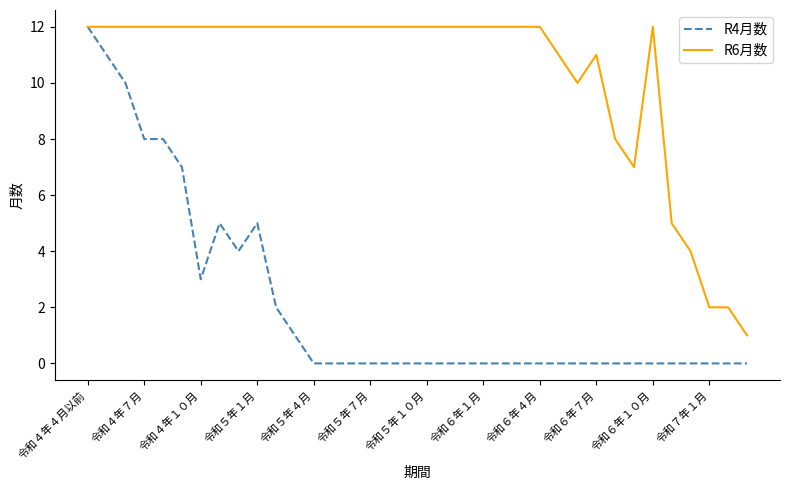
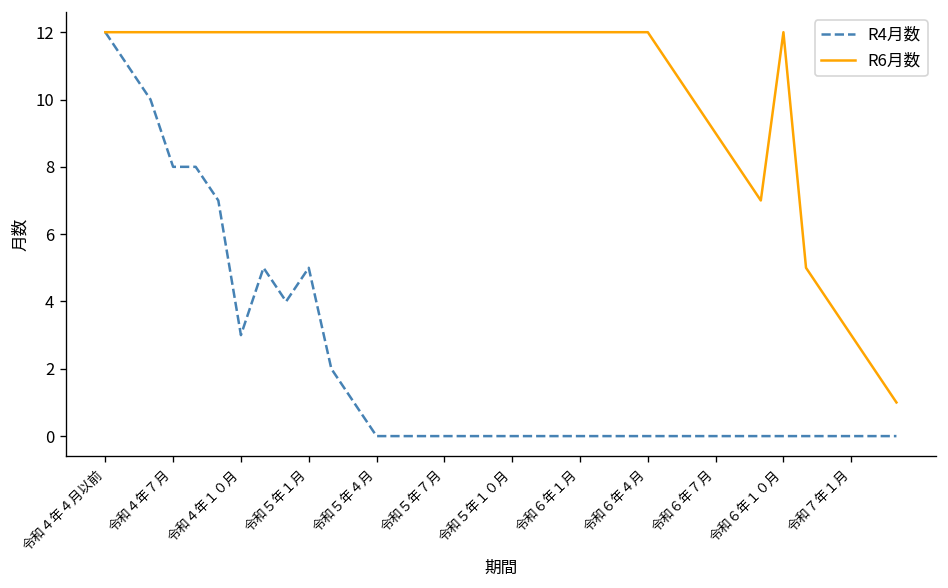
  {
    "R4月数": {
      "令和４年７月": 8,
      "令和４年１０月": 3,
      "令和５年１月": 5,
      "令和５年４月": 0,
      "令和５年７月": 0,
      "令和５年１０月": 0,
      "令和６年１月": 0,
      "令和６年４月": 0,
      "令和６年７月": 0,
      "令和６年１０月": 0,
      "令和７年１月": 0
    },
    "R6月数": {
      "令和４年７月": 12,
      "令和４年１０月": 12,
      "令和５年１月": 12,
      "令和５年４月": 12,
      "令和５年７月": 12,
      "令和５年１０月": 12,
      "令和６年１月": 12,
      "令和６年４月": 12,
-     "令和６年７月": 11,
+     "令和６年７月": 9,
      "令和６年１０月": 12,
-     "令和７年１月": 2
+     "令和７年１月": 3
    }
  }
